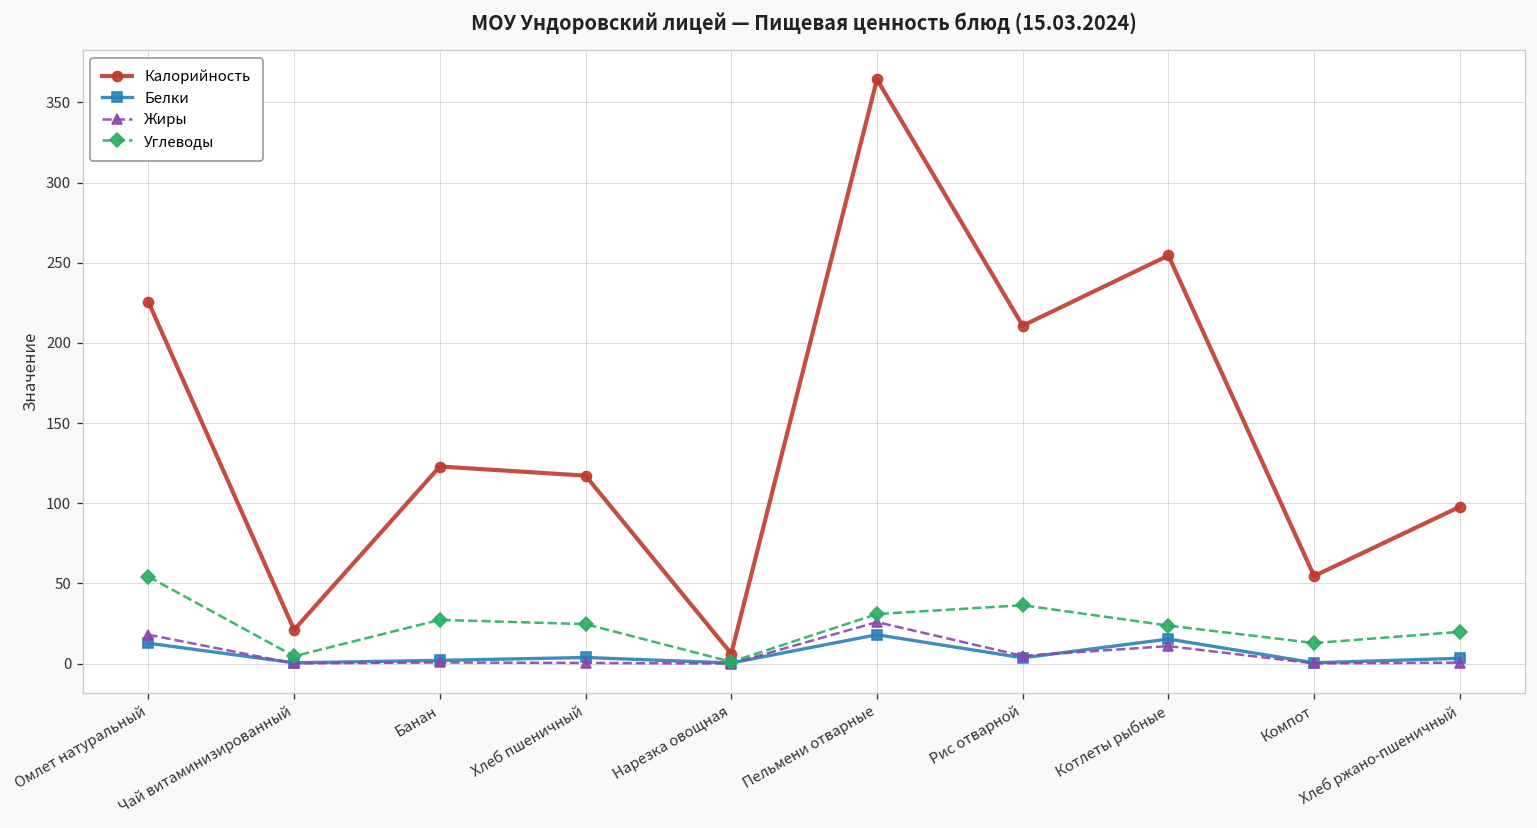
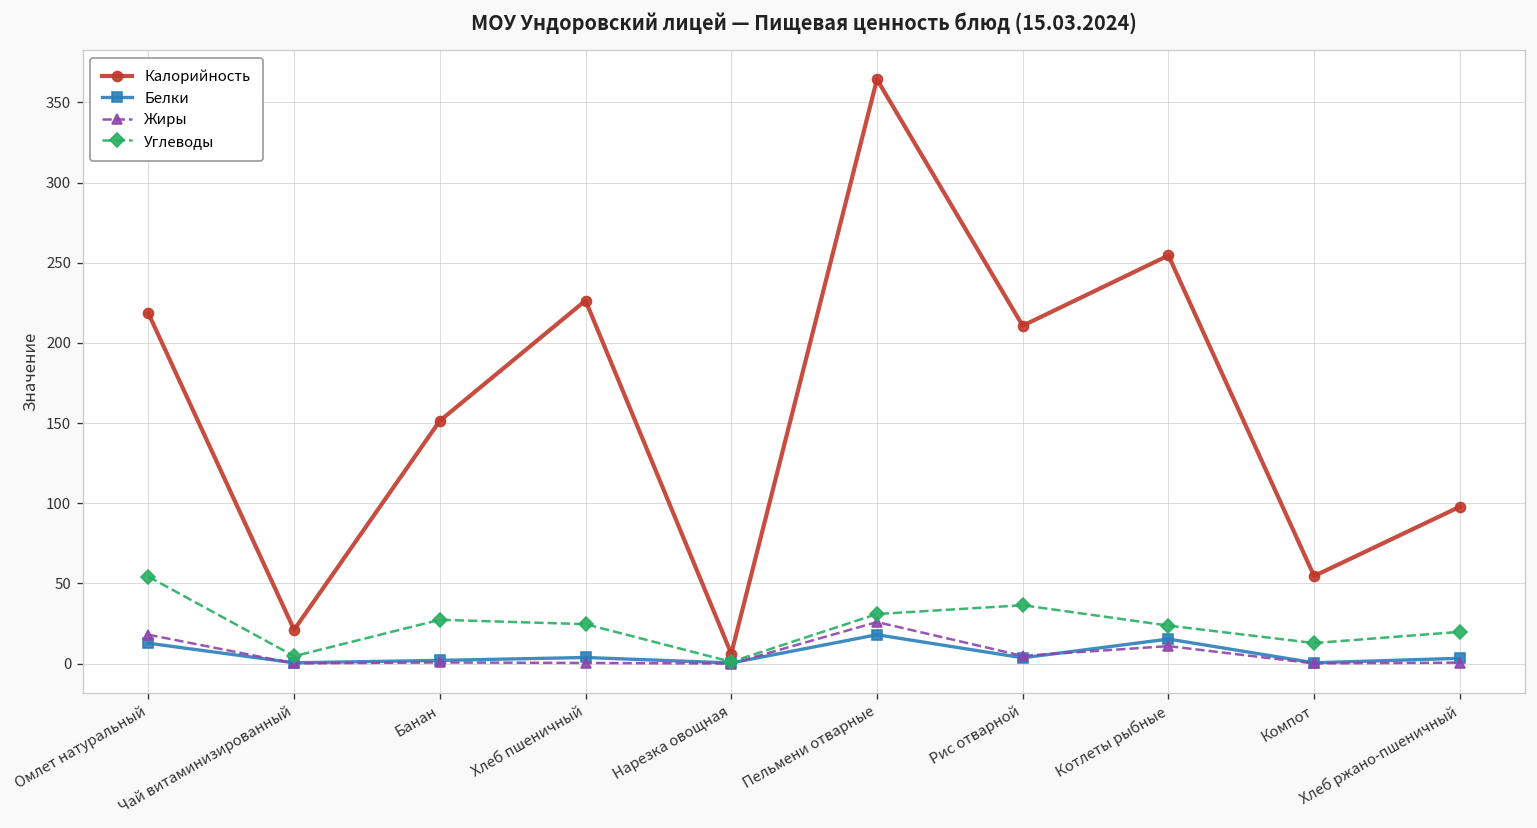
  {
    "Калорийность": {
-     "Омлет натуральный": 226,
+     "Омлет натуральный": 218,
      "Чай витаминизированный": 21,
-     "Банан": 123,
-     "Хлеб пшеничный": 117,
+     "Банан": 151,
+     "Хлеб пшеничный": 226,
      "Нарезка овощная": 6,
      "Пельмени отварные": 364,
      "Рис отварной": 211,
      "Котлеты рыбные": 255,
      "Компот": 55,
      "Хлеб ржано-пшеничный": 98
    },
    "Белки": {
      "Омлет натуральный": 13,
      "Хлеб пшеничный": 4,
      "Пельмени отварные": 18,
      "Котлеты рыбные": 15,
      "Хлеб ржано-пшеничный": 3
    },
    "Жиры": {
      "Омлет натуральный": 18,
      "Хлеб пшеничный": 0,
      "Пельмени отварные": 26,
      "Котлеты рыбные": 11,
      "Хлеб ржано-пшеничный": 1
    },
    "Углеводы": {
      "Омлет натуральный": 54,
      "Чай витаминизированный": 5,
      "Банан": 27,
      "Хлеб пшеничный": 25,
      "Пельмени отварные": 31,
      "Рис отварной": 36,
      "Котлеты рыбные": 24,
      "Компот": 13,
      "Хлеб ржано-пшеничный": 20
    }
  }
